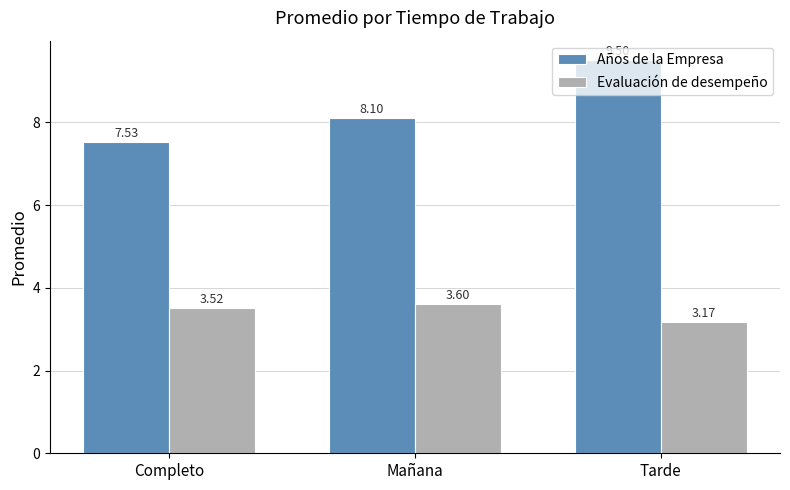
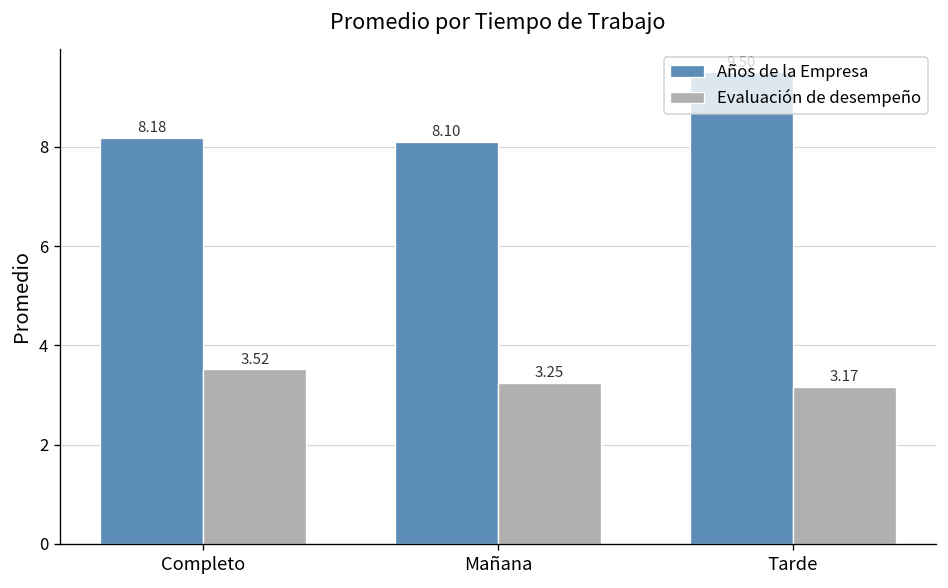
  {
    "Años de la Empresa": {
-     "Completo": 7.53,
+     "Completo": 8.18,
      "Mañana": 8.10
    },
    "Evaluación de desempeño": {
      "Completo": 3.52,
-     "Mañana": 3.60,
+     "Mañana": 3.25,
      "Tarde": 3.17
    }
  }
